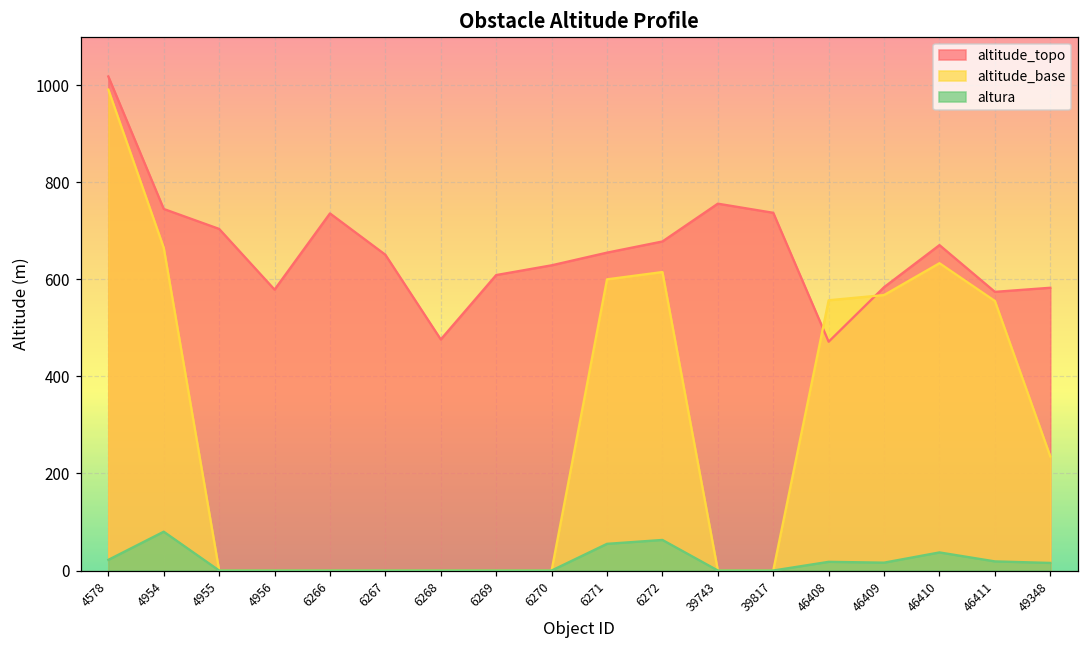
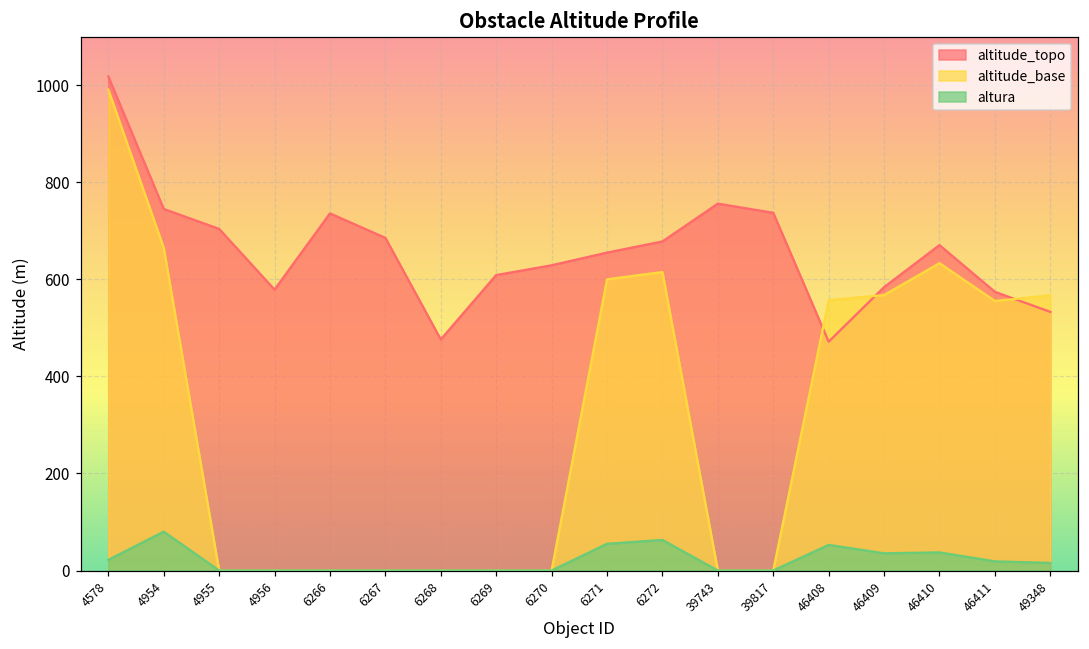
  {
    "altitude_topo": {
      "4578": 1020,
      "4954": 750,
      "4955": 700,
      "4956": 580,
      "6266": 740,
-     "6267": 650,
+     "6267": 690,
      "6268": 480,
      "6269": 610,
      "6270": 630,
      "6271": 660,
      "6272": 680,
      "39743": 760,
      "39817": 740,
      "46408": 470,
      "46409": 580,
      "46410": 670,
      "46411": 570,
-     "49348": 580
+     "49348": 530
    },
    "altitude_base": {
      "4578": 990,
      "4954": 670,
      "6271": 600,
      "6272": 620,
      "46408": 560,
      "46409": 570,
      "46410": 630,
      "46411": 560,
-     "49348": 240
+     "49348": 570
    },
    "altura": {
      "4578": 20,
      "4954": 80,
      "6271": 60,
      "6272": 60,
-     "46408": 20,
-     "46409": 20,
+     "46408": 50,
+     "46409": 40,
      "46410": 40,
      "46411": 20,
      "49348": 20
    }
  }
